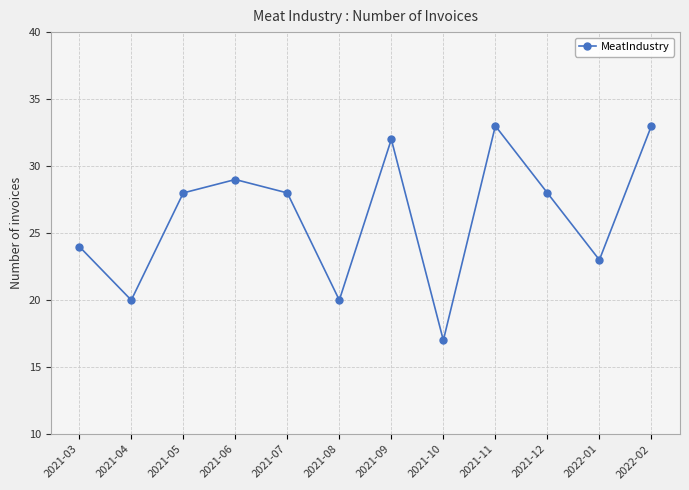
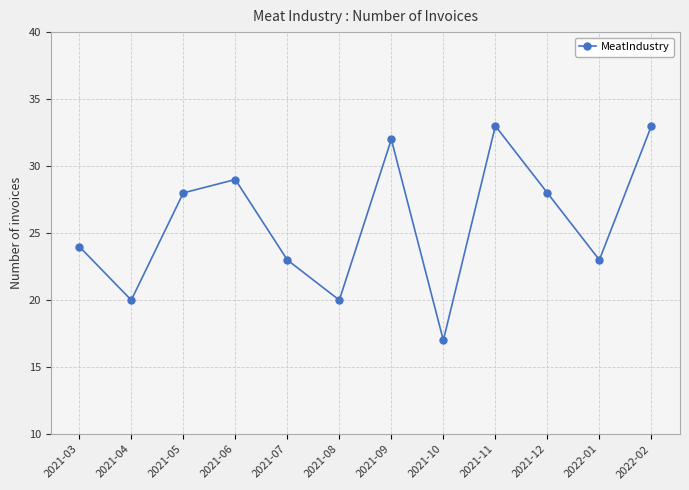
  {
    "2021-03": 24,
    "2021-04": 20,
    "2021-05": 28,
    "2021-06": 29,
-   "2021-07": 28,
+   "2021-07": 23,
    "2021-08": 20,
    "2021-09": 32,
    "2021-10": 17,
    "2021-11": 33,
    "2021-12": 28,
    "2022-01": 23,
    "2022-02": 33
  }
